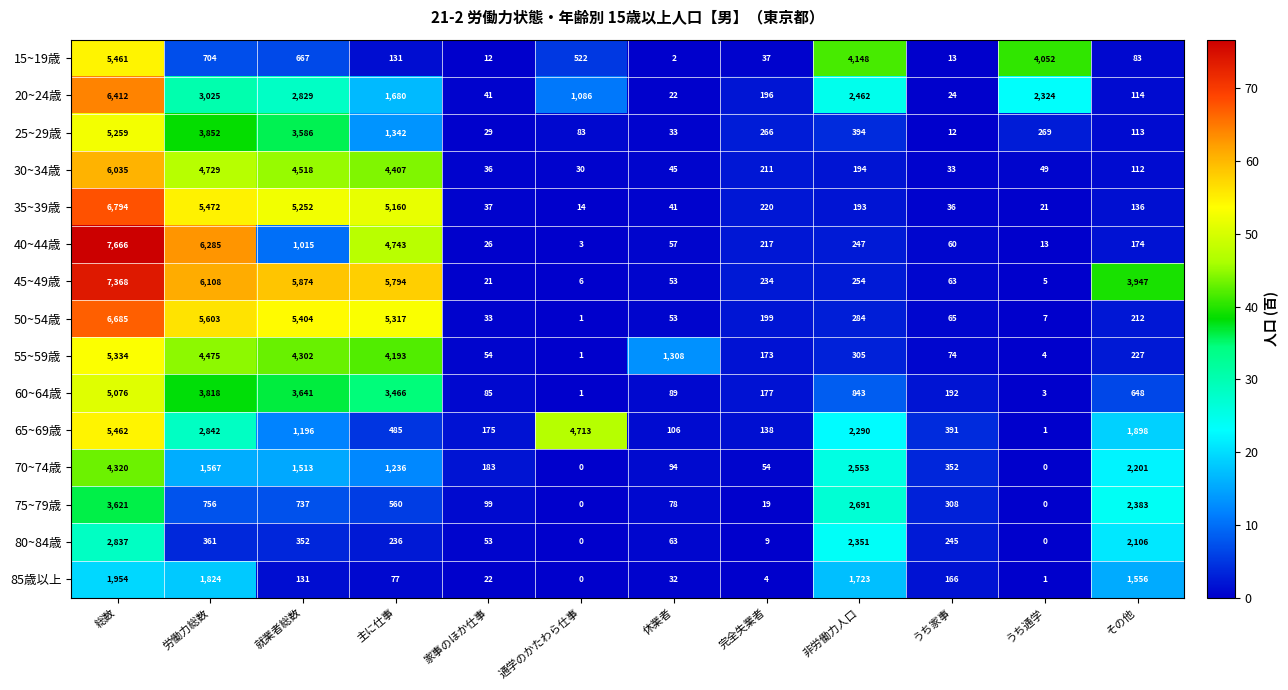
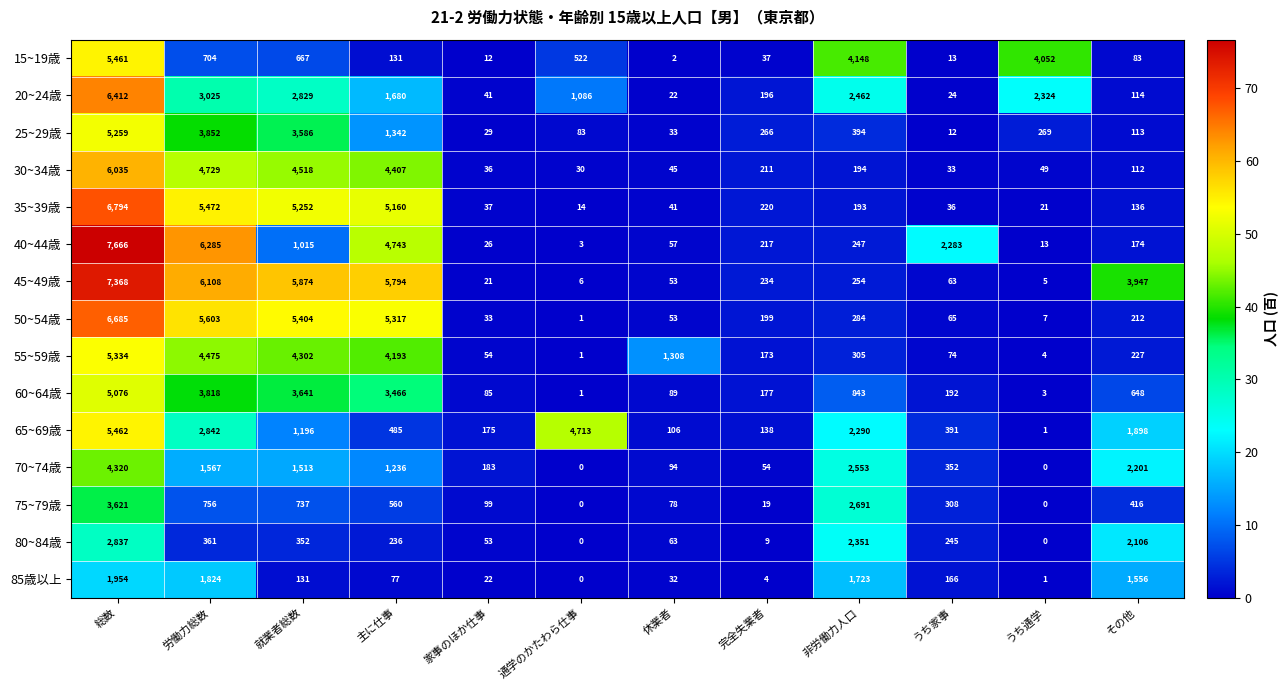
  {
    "15~19歳": {
      "総数": "5,461",
      "労働力総数": "704",
      "就業者総数": "667",
      "主に仕事": "131",
      "家事のほか仕事": "12",
      "通学のかたわら仕事": "522",
      "休業者": "2",
      "完全失業者": "37",
      "非労働力人口": "4,148",
      "うち家事": "13",
      "うち通学": "4,052",
      "その他": "83"
    },
    "20~24歳": {
      "総数": "6,412",
      "労働力総数": "3,025",
      "就業者総数": "2,829",
      "主に仕事": "1,680",
      "家事のほか仕事": "41",
      "通学のかたわら仕事": "1,086",
      "休業者": "22",
      "完全失業者": "196",
      "非労働力人口": "2,462",
      "うち家事": "24",
      "うち通学": "2,324",
      "その他": "114"
    },
    "25~29歳": {
      "総数": "5,259",
      "労働力総数": "3,852",
      "就業者総数": "3,586",
      "主に仕事": "1,342",
      "家事のほか仕事": "29",
      "通学のかたわら仕事": "83",
      "休業者": "33",
      "完全失業者": "266",
      "非労働力人口": "394",
      "うち家事": "12",
      "うち通学": "269",
      "その他": "113"
    },
    "30~34歳": {
      "総数": "6,035",
      "労働力総数": "4,729",
      "就業者総数": "4,518",
      "主に仕事": "4,407",
      "家事のほか仕事": "36",
      "通学のかたわら仕事": "30",
      "休業者": "45",
      "完全失業者": "211",
      "非労働力人口": "194",
      "うち家事": "33",
      "うち通学": "49",
      "その他": "112"
    },
    "35~39歳": {
      "総数": "6,794",
      "労働力総数": "5,472",
      "就業者総数": "5,252",
      "主に仕事": "5,160",
      "家事のほか仕事": "37",
      "通学のかたわら仕事": "14",
      "休業者": "41",
      "完全失業者": "220",
      "非労働力人口": "193",
      "うち家事": "36",
      "うち通学": "21",
      "その他": "136"
    },
    "40~44歳": {
      "総数": "7,666",
      "労働力総数": "6,285",
      "就業者総数": "1,015",
      "主に仕事": "4,743",
      "家事のほか仕事": "26",
      "通学のかたわら仕事": "3",
      "休業者": "57",
      "完全失業者": "217",
      "非労働力人口": "247",
-     "うち家事": "60",
+     "うち家事": "2,283",
      "うち通学": "13",
      "その他": "174"
    },
    "45~49歳": {
      "総数": "7,368",
      "労働力総数": "6,108",
      "就業者総数": "5,874",
      "主に仕事": "5,794",
      "家事のほか仕事": "21",
      "通学のかたわら仕事": "6",
      "休業者": "53",
      "完全失業者": "234",
      "非労働力人口": "254",
      "うち家事": "63",
      "うち通学": "5",
      "その他": "3,947"
    },
    "50~54歳": {
      "総数": "6,685",
      "労働力総数": "5,603",
      "就業者総数": "5,404",
      "主に仕事": "5,317",
      "家事のほか仕事": "33",
      "通学のかたわら仕事": "1",
      "休業者": "53",
      "完全失業者": "199",
      "非労働力人口": "284",
      "うち家事": "65",
      "うち通学": "7",
      "その他": "212"
    },
    "55~59歳": {
      "総数": "5,334",
      "労働力総数": "4,475",
      "就業者総数": "4,302",
      "主に仕事": "4,193",
      "家事のほか仕事": "54",
      "通学のかたわら仕事": "1",
      "休業者": "1,308",
      "完全失業者": "173",
      "非労働力人口": "305",
      "うち家事": "74",
      "うち通学": "4",
      "その他": "227"
    },
    "60~64歳": {
      "総数": "5,076",
      "労働力総数": "3,818",
      "就業者総数": "3,641",
      "主に仕事": "3,466",
      "家事のほか仕事": "85",
      "通学のかたわら仕事": "1",
      "休業者": "89",
      "完全失業者": "177",
      "非労働力人口": "843",
      "うち家事": "192",
      "うち通学": "3",
      "その他": "648"
    },
    "65~69歳": {
      "総数": "5,462",
      "労働力総数": "2,842",
      "就業者総数": "1,196",
      "主に仕事": "485",
      "家事のほか仕事": "175",
      "通学のかたわら仕事": "4,713",
      "休業者": "106",
      "完全失業者": "138",
      "非労働力人口": "2,290",
      "うち家事": "391",
      "うち通学": "1",
      "その他": "1,898"
    },
    "70~74歳": {
      "総数": "4,320",
      "労働力総数": "1,567",
      "就業者総数": "1,513",
      "主に仕事": "1,236",
      "家事のほか仕事": "183",
      "通学のかたわら仕事": "0",
      "休業者": "94",
      "完全失業者": "54",
      "非労働力人口": "2,553",
      "うち家事": "352",
      "うち通学": "0",
      "その他": "2,201"
    },
    "75~79歳": {
      "総数": "3,621",
      "労働力総数": "756",
      "就業者総数": "737",
      "主に仕事": "560",
      "家事のほか仕事": "99",
      "通学のかたわら仕事": "0",
      "休業者": "78",
      "完全失業者": "19",
      "非労働力人口": "2,691",
      "うち家事": "308",
      "うち通学": "0",
-     "その他": "2,383"
+     "その他": "416"
    },
    "80~84歳": {
      "総数": "2,837",
      "労働力総数": "361",
      "就業者総数": "352",
      "主に仕事": "236",
      "家事のほか仕事": "53",
      "通学のかたわら仕事": "0",
      "休業者": "63",
      "完全失業者": "9",
      "非労働力人口": "2,351",
      "うち家事": "245",
      "うち通学": "0",
      "その他": "2,106"
    },
    "85歳以上": {
      "総数": "1,954",
      "労働力総数": "1,824",
      "就業者総数": "131",
      "主に仕事": "77",
      "家事のほか仕事": "22",
      "通学のかたわら仕事": "0",
      "休業者": "32",
      "完全失業者": "4",
      "非労働力人口": "1,723",
      "うち家事": "166",
      "うち通学": "1",
      "その他": "1,556"
    }
  }
